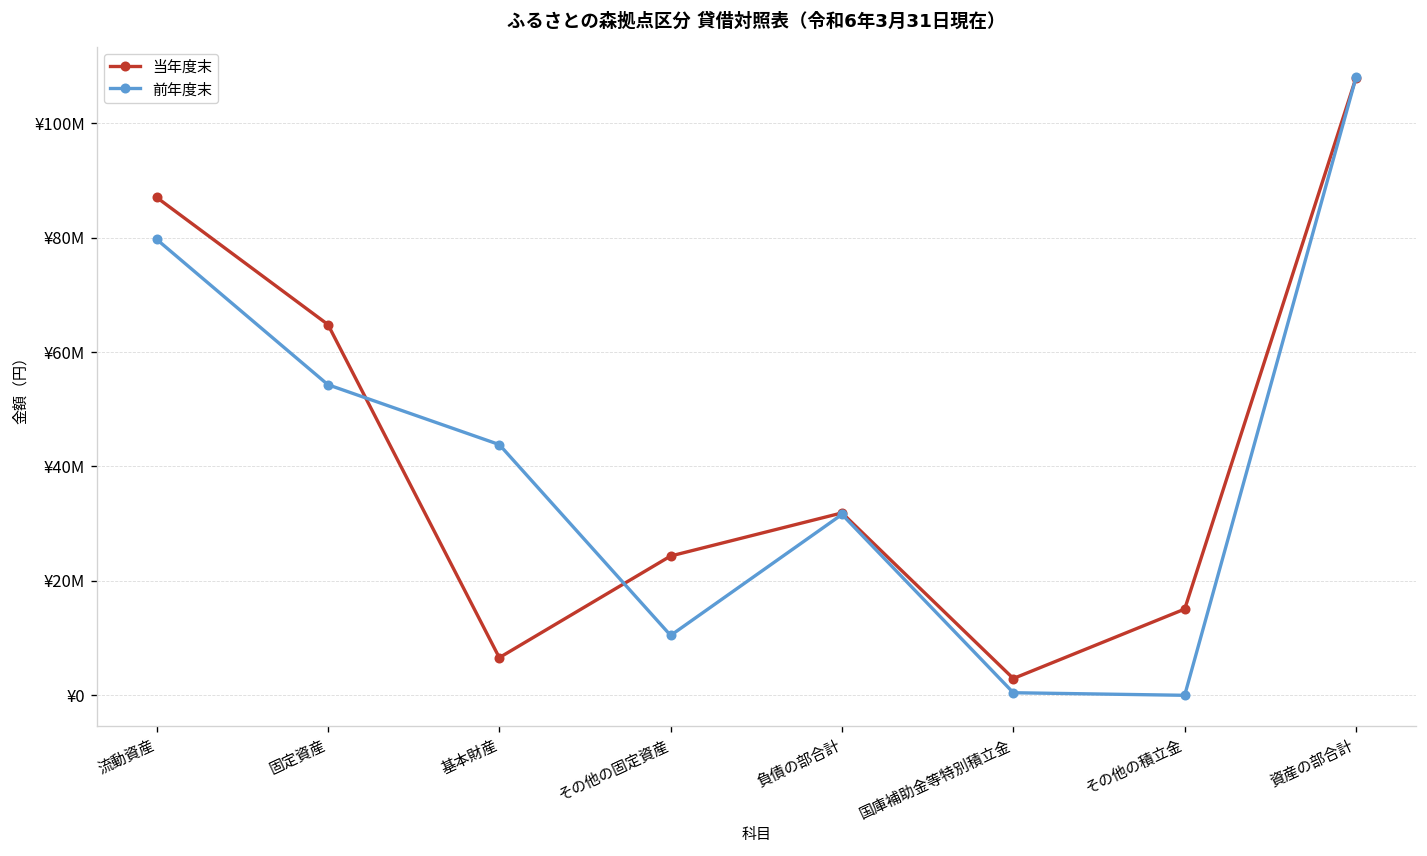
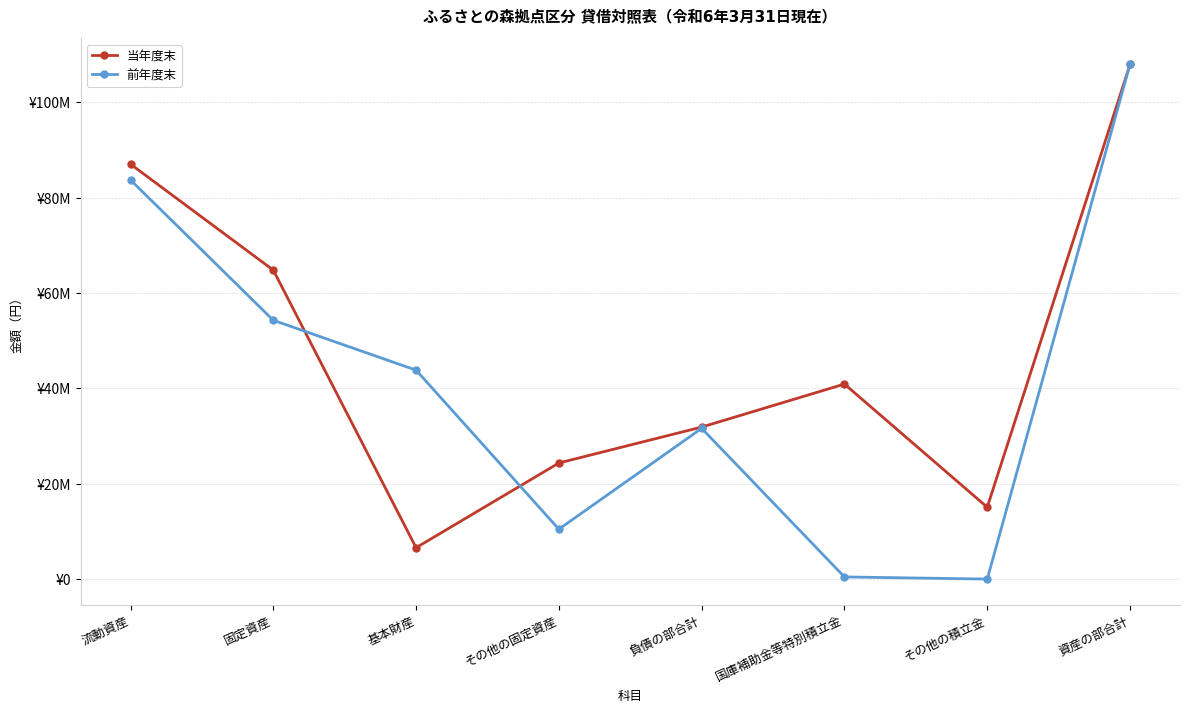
  {
    "当年度末": {
      "流動資産": "¥87000000",
      "固定資産": "¥65000000",
      "基本財産": "¥7000000",
      "その他の固定資産": "¥24000000",
-     "国庫補助金等特別積立金": "¥3000000",
+     "国庫補助金等特別積立金": "¥41000000",
      "その他の積立金": "¥15000000"
    },
    "前年度末": {
-     "流動資産": "¥80000000",
+     "流動資産": "¥84000000",
      "固定資産": "¥54000000",
      "基本財産": "¥44000000",
      "その他の固定資産": "¥10000000",
      "国庫補助金等特別積立金": "¥0",
      "その他の積立金": "¥0"
    }
  }
